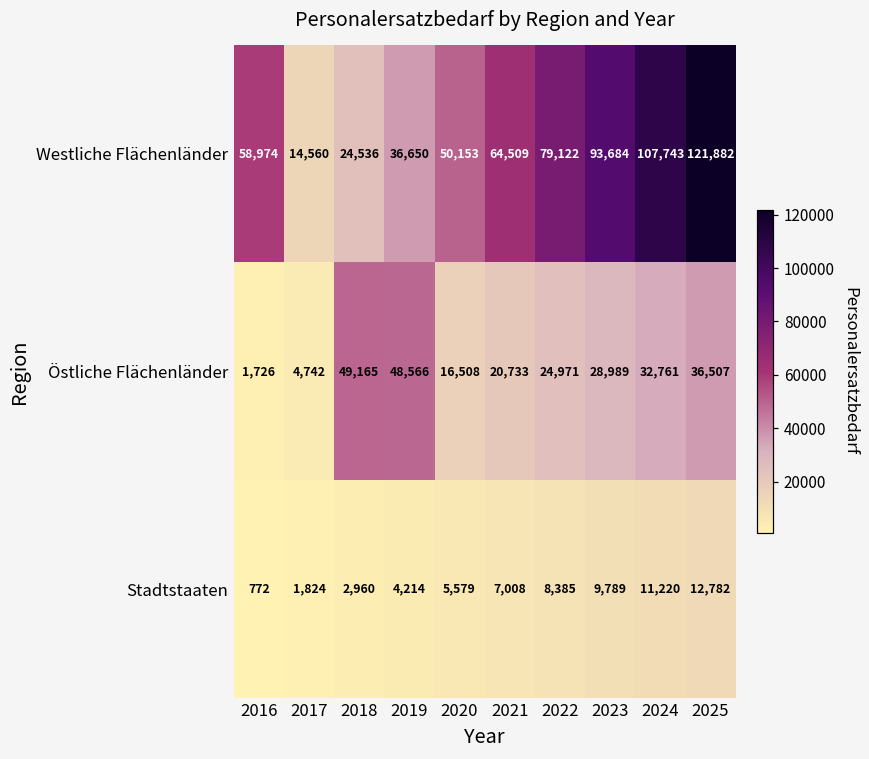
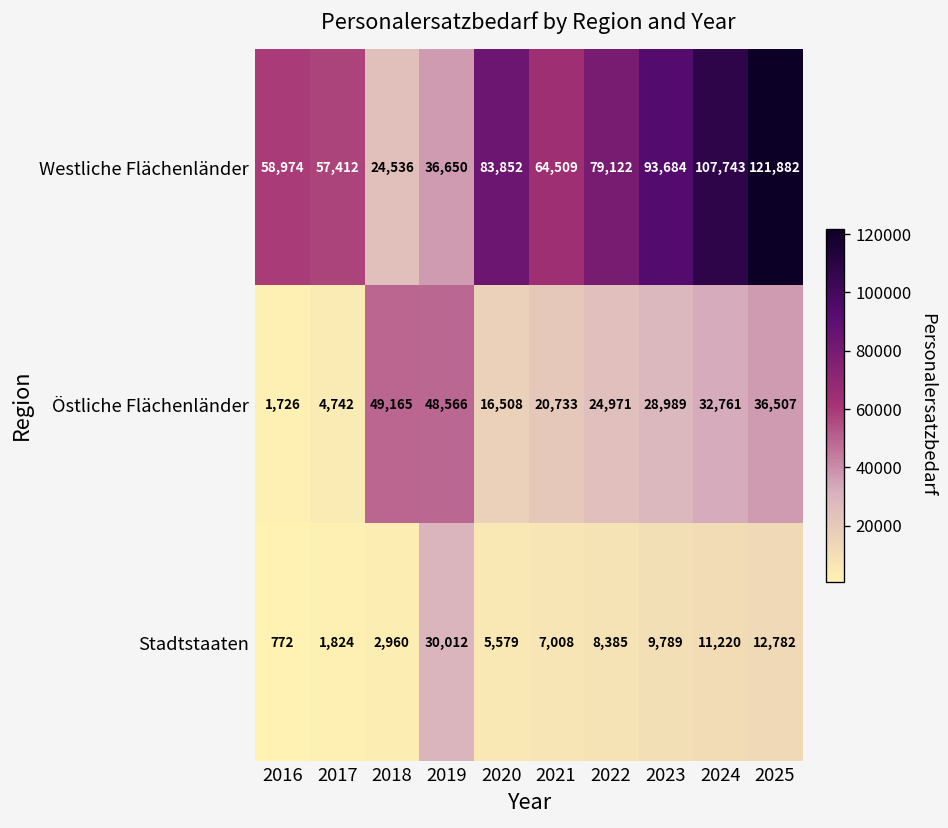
  {
    "Westliche Flächenländer": {
      "2016": "58,974",
-     "2017": "14,560",
+     "2017": "57,412",
      "2018": "24,536",
      "2019": "36,650",
-     "2020": "50,153",
+     "2020": "83,852",
      "2021": "64,509",
      "2022": "79,122",
      "2023": "93,684",
      "2024": "107,743",
      "2025": "121,882"
    },
    "Östliche Flächenländer": {
      "2016": "1,726",
      "2017": "4,742",
      "2018": "49,165",
      "2019": "48,566",
      "2020": "16,508",
      "2021": "20,733",
      "2022": "24,971",
      "2023": "28,989",
      "2024": "32,761",
      "2025": "36,507"
    },
    "Stadtstaaten": {
      "2016": "772",
      "2017": "1,824",
      "2018": "2,960",
-     "2019": "4,214",
+     "2019": "30,012",
      "2020": "5,579",
      "2021": "7,008",
      "2022": "8,385",
      "2023": "9,789",
      "2024": "11,220",
      "2025": "12,782"
    }
  }
